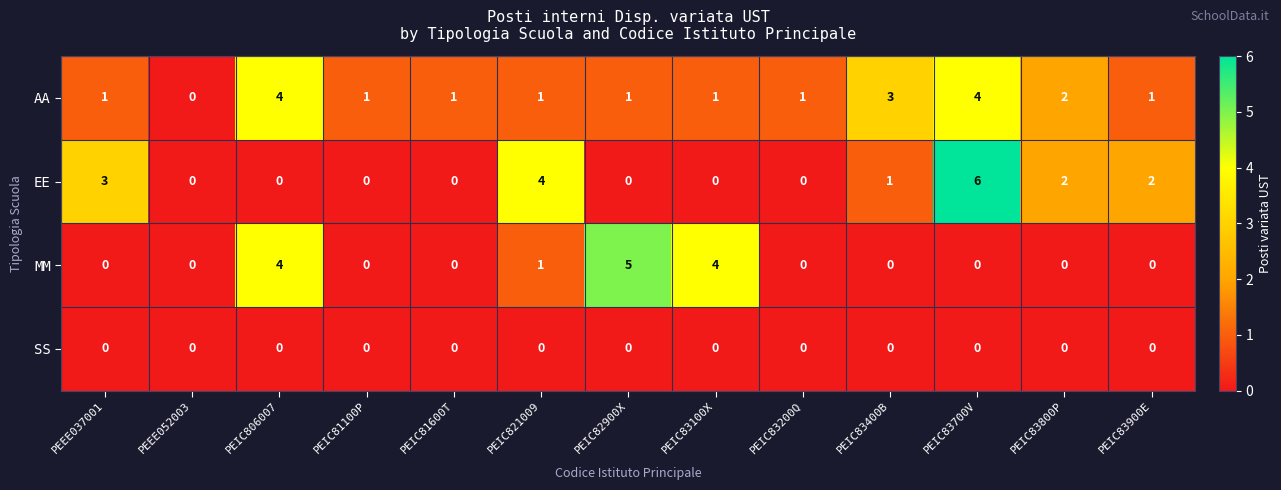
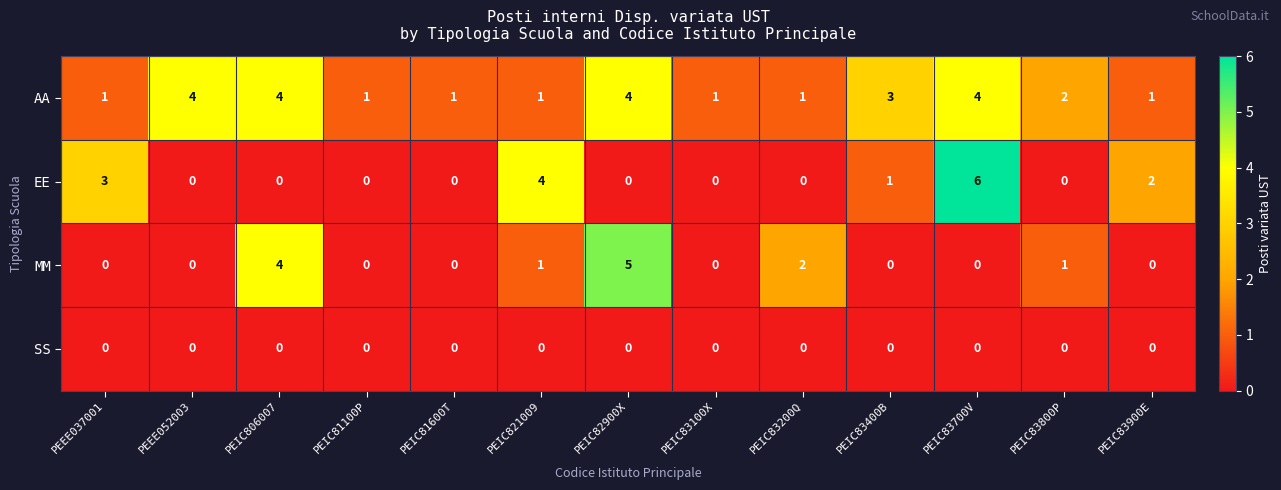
  {
    "AA": {
      "PEEE037001": 1,
-     "PEEE052003": 0,
+     "PEEE052003": 4,
      "PEIC806007": 4,
      "PEIC81100P": 1,
      "PEIC81600T": 1,
      "PEIC821009": 1,
-     "PEIC82900X": 1,
+     "PEIC82900X": 4,
      "PEIC83100X": 1,
      "PEIC83200Q": 1,
      "PEIC83400B": 3,
      "PEIC83700V": 4,
      "PEIC83800P": 2,
      "PEIC83900E": 1
    },
    "EE": {
      "PEEE037001": 3,
      "PEEE052003": 0,
      "PEIC806007": 0,
      "PEIC81100P": 0,
      "PEIC81600T": 0,
      "PEIC821009": 4,
      "PEIC82900X": 0,
      "PEIC83100X": 0,
      "PEIC83200Q": 0,
      "PEIC83400B": 1,
      "PEIC83700V": 6,
-     "PEIC83800P": 2,
+     "PEIC83800P": 0,
      "PEIC83900E": 2
    },
    "MM": {
      "PEEE037001": 0,
      "PEEE052003": 0,
      "PEIC806007": 4,
      "PEIC81100P": 0,
      "PEIC81600T": 0,
      "PEIC821009": 1,
      "PEIC82900X": 5,
-     "PEIC83100X": 4,
-     "PEIC83200Q": 0,
+     "PEIC83100X": 0,
+     "PEIC83200Q": 2,
      "PEIC83400B": 0,
      "PEIC83700V": 0,
-     "PEIC83800P": 0,
+     "PEIC83800P": 1,
      "PEIC83900E": 0
    },
    "SS": {
      "PEEE037001": 0,
      "PEEE052003": 0,
      "PEIC806007": 0,
      "PEIC81100P": 0,
      "PEIC81600T": 0,
      "PEIC821009": 0,
      "PEIC82900X": 0,
      "PEIC83100X": 0,
      "PEIC83200Q": 0,
      "PEIC83400B": 0,
      "PEIC83700V": 0,
      "PEIC83800P": 0,
      "PEIC83900E": 0
    }
  }
